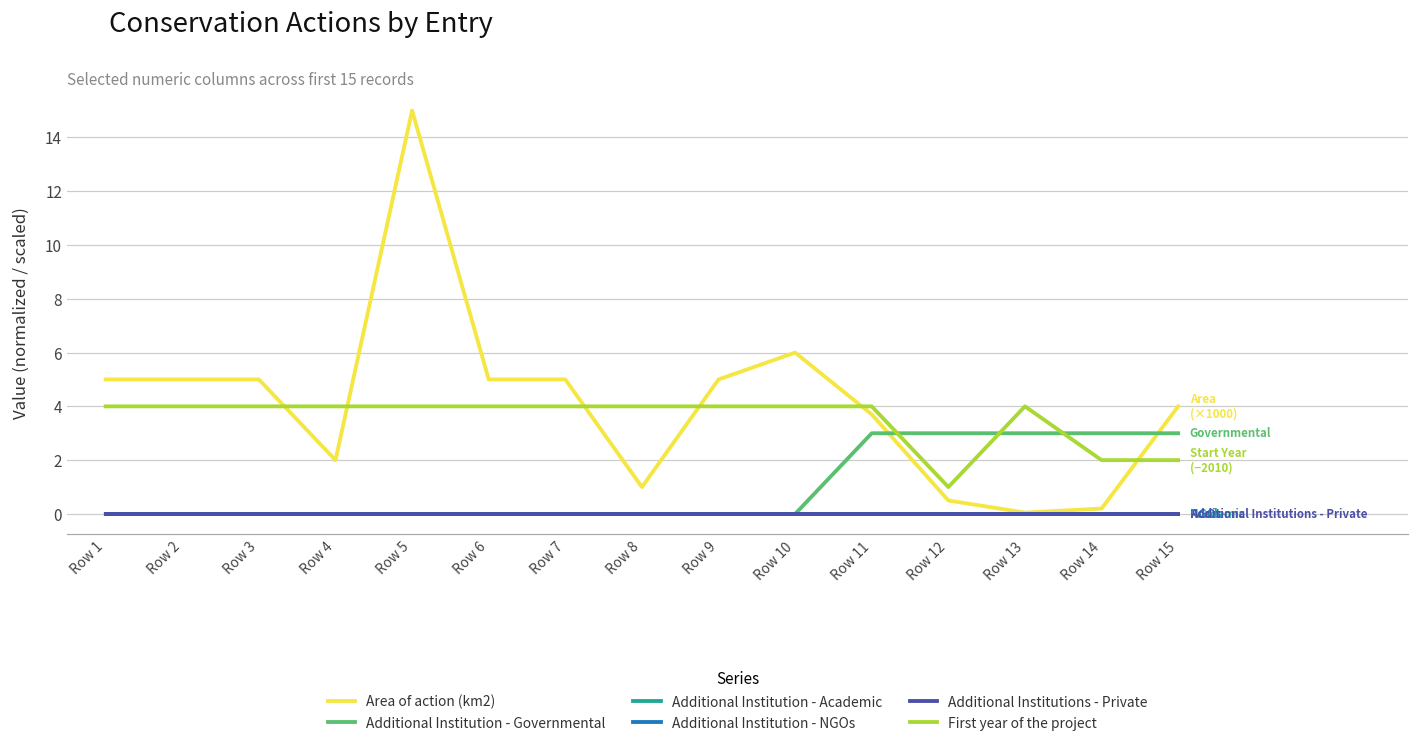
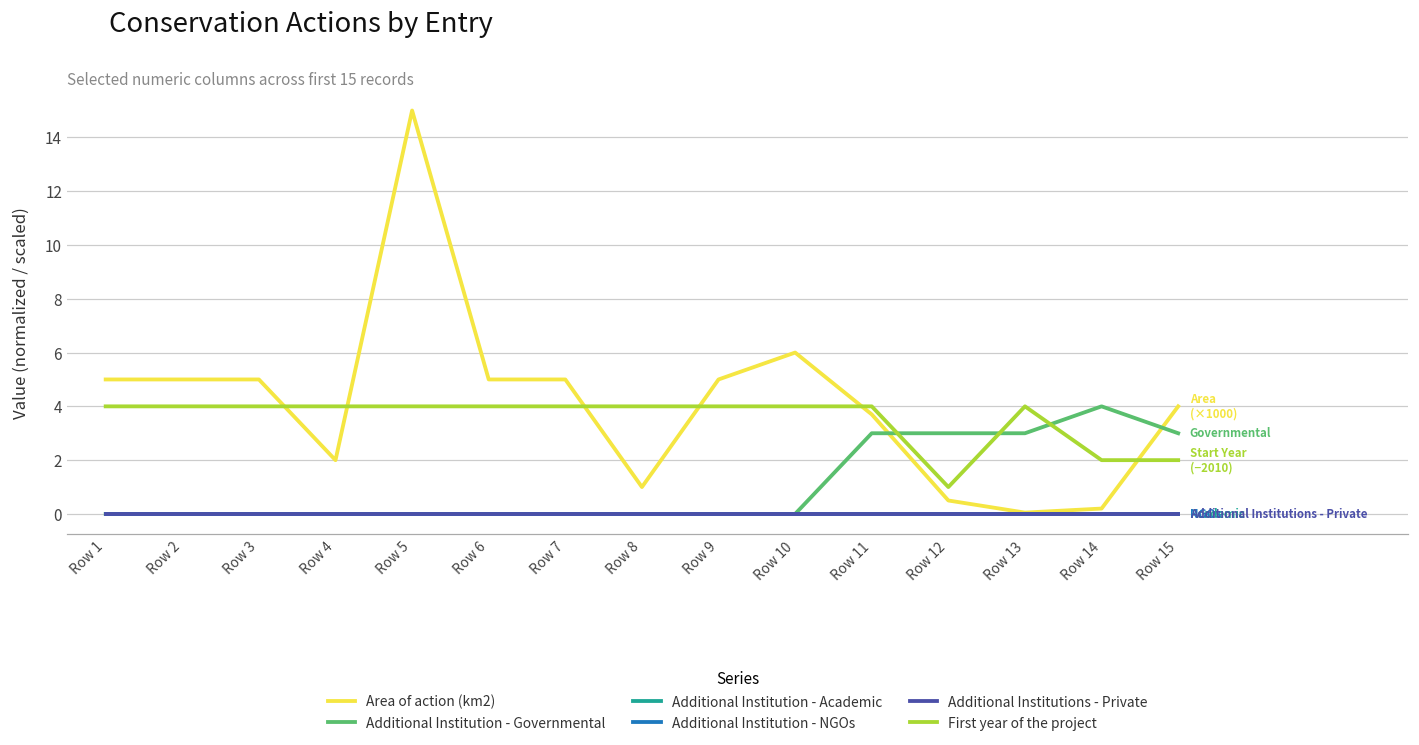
  {
    "Area of action (km2)": {
      "Row 1": 5,
      "Row 2": 5,
      "Row 3": 5,
      "Row 4": 2,
      "Row 5": 15,
      "Row 6": 5,
      "Row 7": 5,
      "Row 8": 1,
      "Row 9": 5,
      "Row 10": 6,
      "Row 11": 3.7,
      "Row 12": 0.5,
      "Row 14": 0.2
    },
    "Additional Institution - Governmental": {
      "Row 11": 3,
      "Row 12": 3,
      "Row 13": 3,
-     "Row 14": 3,
+     "Row 14": 4,
      "Row 15": 3
    },
    "Additional Institutions - Private": {
      "Row 11": 0,
      "Row 12": 0,
      "Row 14": 0,
      "Row 15": 0
    },
    "First year of the project": {
      "Row 1": 4,
      "Row 2": 4,
      "Row 3": 4,
      "Row 4": 4,
      "Row 5": 4,
      "Row 6": 4,
      "Row 7": 4,
      "Row 8": 4,
      "Row 9": 4,
      "Row 10": 4,
      "Row 11": 4,
      "Row 12": 1,
      "Row 13": 4,
      "Row 14": 2
    }
  }
